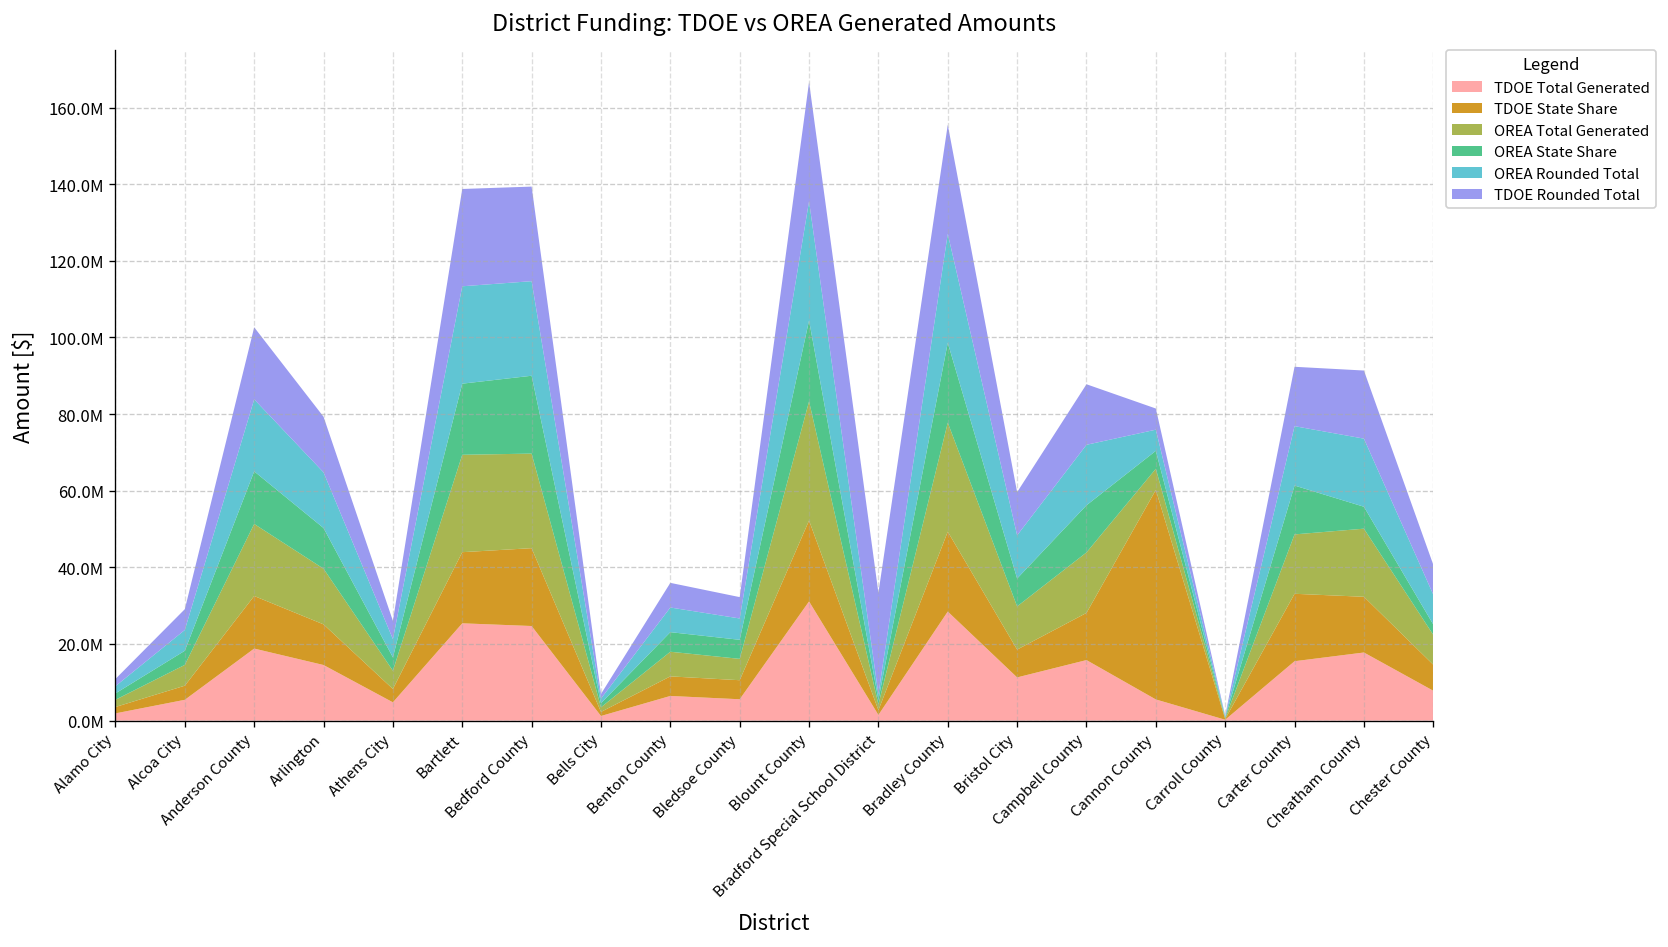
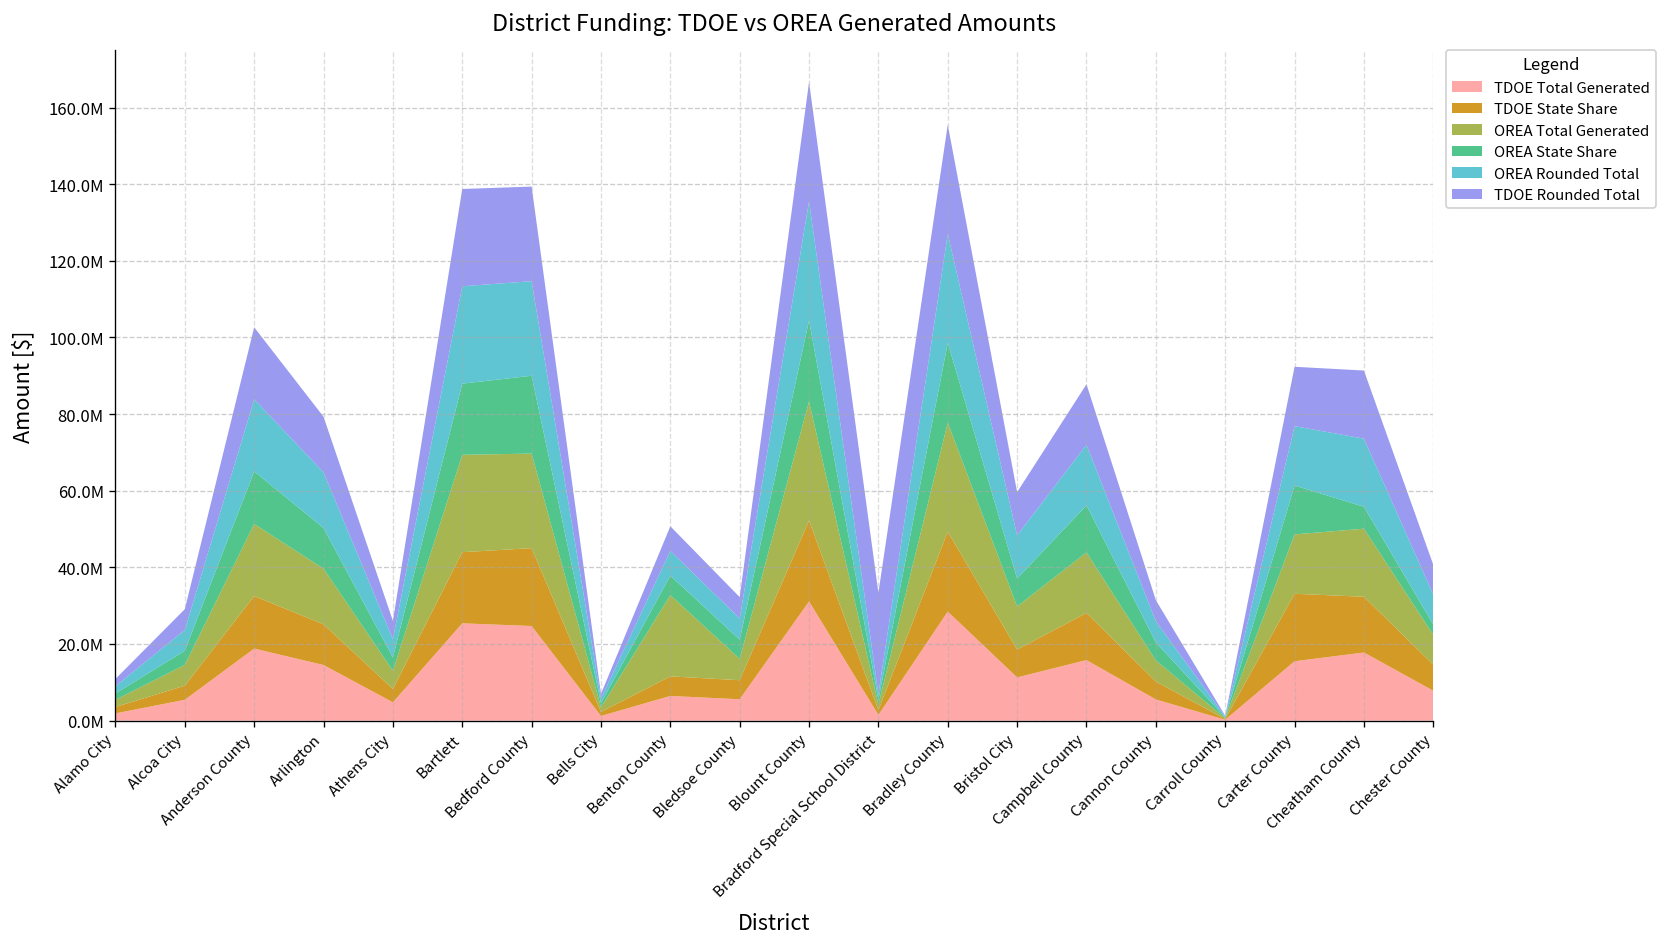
  {
    "TDOE Total Generated": {
      "Alamo City": 2000000,
      "Alcoa City": 5000000,
      "Anderson County": 19000000,
      "Arlington": 15000000,
      "Athens City": 5000000,
      "Bartlett": 25000000,
      "Bedford County": 25000000,
      "Bells City": 1000000,
      "Benton County": 6000000,
      "Bledsoe County": 6000000,
      "Blount County": 31000000,
      "Bradford Special School District": 1000000,
      "Bradley County": 28000000,
      "Bristol City": 11000000,
      "Campbell County": 16000000,
      "Cannon County": 6000000,
      "Carter County": 16000000,
      "Cheatham County": 18000000,
      "Chester County": 8000000
    },
    "TDOE State Share": {
      "Alamo City": 2000000,
      "Alcoa City": 4000000,
      "Anderson County": 14000000,
      "Arlington": 11000000,
      "Athens City": 3000000,
      "Bartlett": 19000000,
      "Bedford County": 20000000,
      "Bells City": 1000000,
      "Benton County": 5000000,
      "Bledsoe County": 5000000,
      "Blount County": 21000000,
      "Bradford Special School District": 1000000,
      "Bradley County": 21000000,
      "Bristol City": 7000000,
      "Campbell County": 12000000,
-     "Cannon County": 55000000,
+     "Cannon County": 5000000,
      "Carter County": 18000000,
      "Cheatham County": 15000000,
      "Chester County": 7000000
    },
    "OREA Total Generated": {
      "Alamo City": 2000000,
      "Alcoa City": 5000000,
      "Anderson County": 19000000,
      "Arlington": 15000000,
      "Athens City": 5000000,
      "Bartlett": 25000000,
      "Bedford County": 25000000,
      "Bells City": 1000000,
-     "Benton County": 6000000,
+     "Benton County": 21000000,
      "Bledsoe County": 6000000,
      "Blount County": 31000000,
      "Bradford Special School District": 1000000,
      "Bradley County": 28000000,
      "Bristol City": 11000000,
      "Campbell County": 16000000,
      "Cannon County": 6000000,
      "Carter County": 16000000,
      "Cheatham County": 18000000,
      "Chester County": 8000000
    },
    "OREA State Share": {
      "Alamo City": 2000000,
      "Alcoa City": 4000000,
      "Anderson County": 14000000,
      "Arlington": 11000000,
      "Athens City": 3000000,
      "Bartlett": 19000000,
      "Bedford County": 20000000,
      "Bells City": 1000000,
      "Benton County": 5000000,
      "Bledsoe County": 5000000,
      "Blount County": 21000000,
      "Bradford Special School District": 1000000,
      "Bradley County": 21000000,
      "Bristol City": 7000000,
      "Campbell County": 12000000,
      "Cannon County": 5000000,
      "Carter County": 13000000,
      "Cheatham County": 6000000,
      "Chester County": 3000000
    },
    "OREA Rounded Total": {
      "Alamo City": 2000000,
      "Alcoa City": 5000000,
      "Anderson County": 19000000,
      "Arlington": 15000000,
      "Athens City": 5000000,
      "Bartlett": 25000000,
      "Bedford County": 25000000,
      "Bells City": 1000000,
      "Benton County": 6000000,
      "Bledsoe County": 6000000,
      "Blount County": 31000000,
      "Bradford Special School District": 1000000,
      "Bradley County": 28000000,
      "Bristol City": 11000000,
      "Campbell County": 16000000,
      "Cannon County": 6000000,
      "Carter County": 15000000,
      "Cheatham County": 18000000,
      "Chester County": 8000000
    },
    "TDOE Rounded Total": {
      "Alamo City": 2000000,
      "Alcoa City": 5000000,
      "Anderson County": 19000000,
      "Arlington": 15000000,
      "Athens City": 5000000,
      "Bartlett": 25000000,
      "Bedford County": 25000000,
      "Bells City": 1000000,
      "Benton County": 6000000,
      "Bledsoe County": 6000000,
      "Blount County": 31000000,
      "Bradford Special School District": 26000000,
      "Bradley County": 28000000,
      "Bristol City": 11000000,
      "Campbell County": 16000000,
      "Cannon County": 6000000,
      "Carter County": 16000000,
      "Cheatham County": 18000000,
      "Chester County": 8000000
    }
  }
